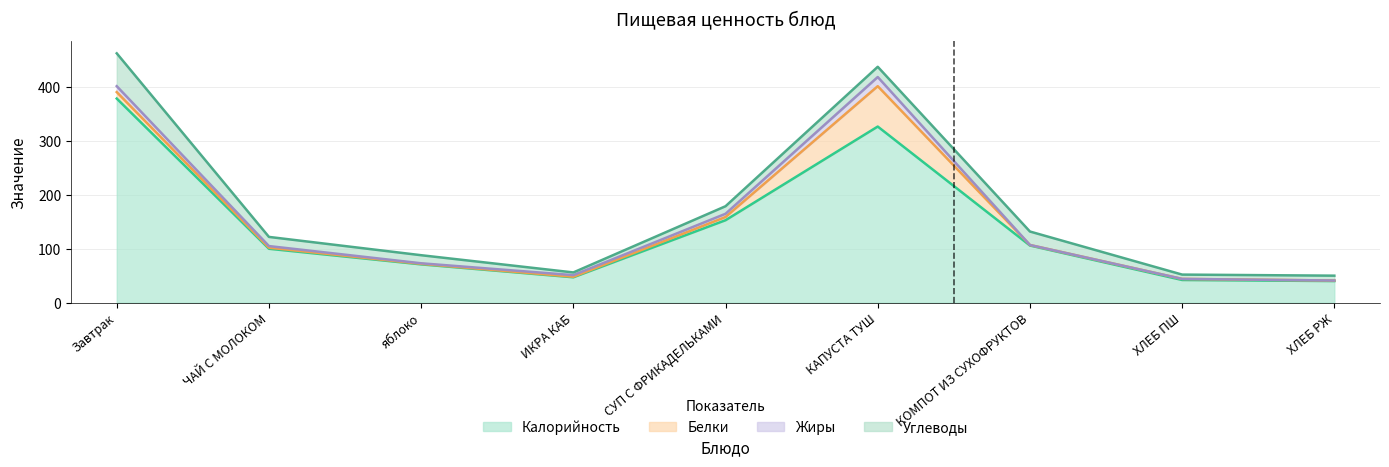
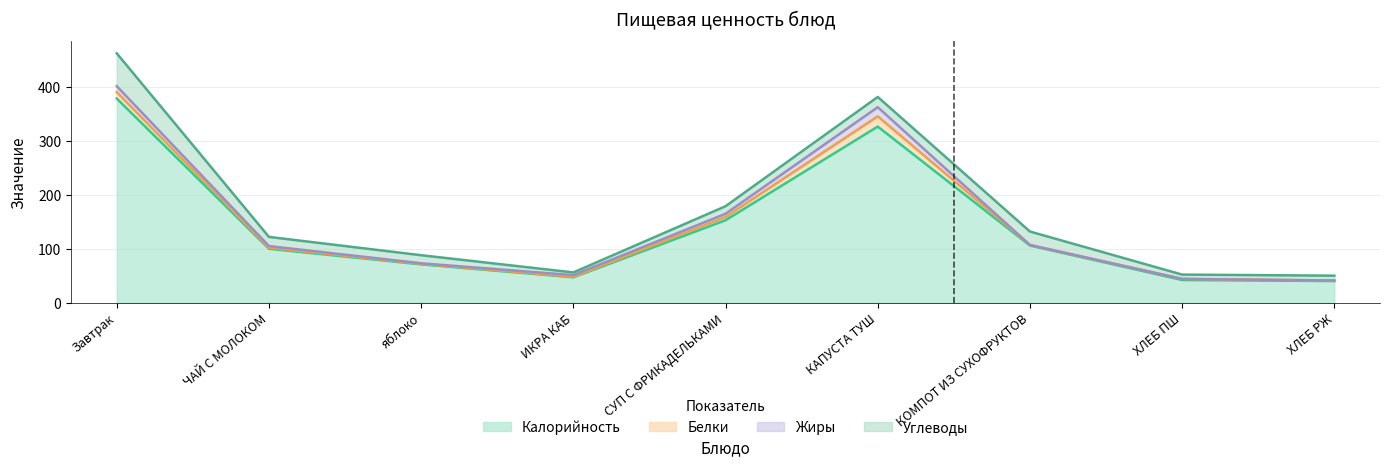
  {
    "Белки": {
      "Завтрак": 10,
      "СУП С ФРИКАДЕЛЬКАМИ": 10,
-     "КАПУСТА ТУШ": 80
+     "КАПУСТА ТУШ": 20
    }
  }
